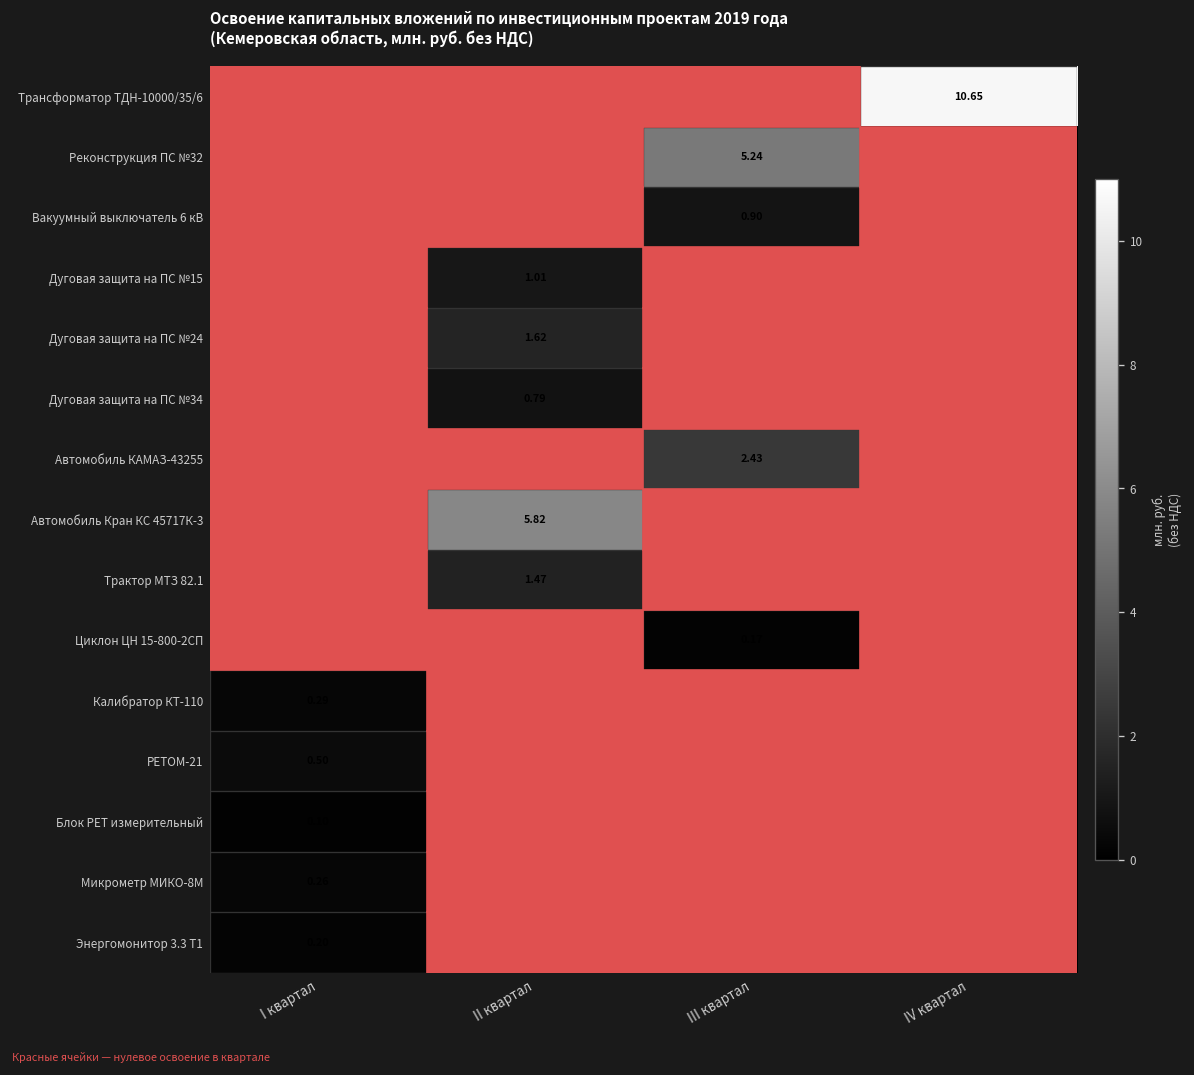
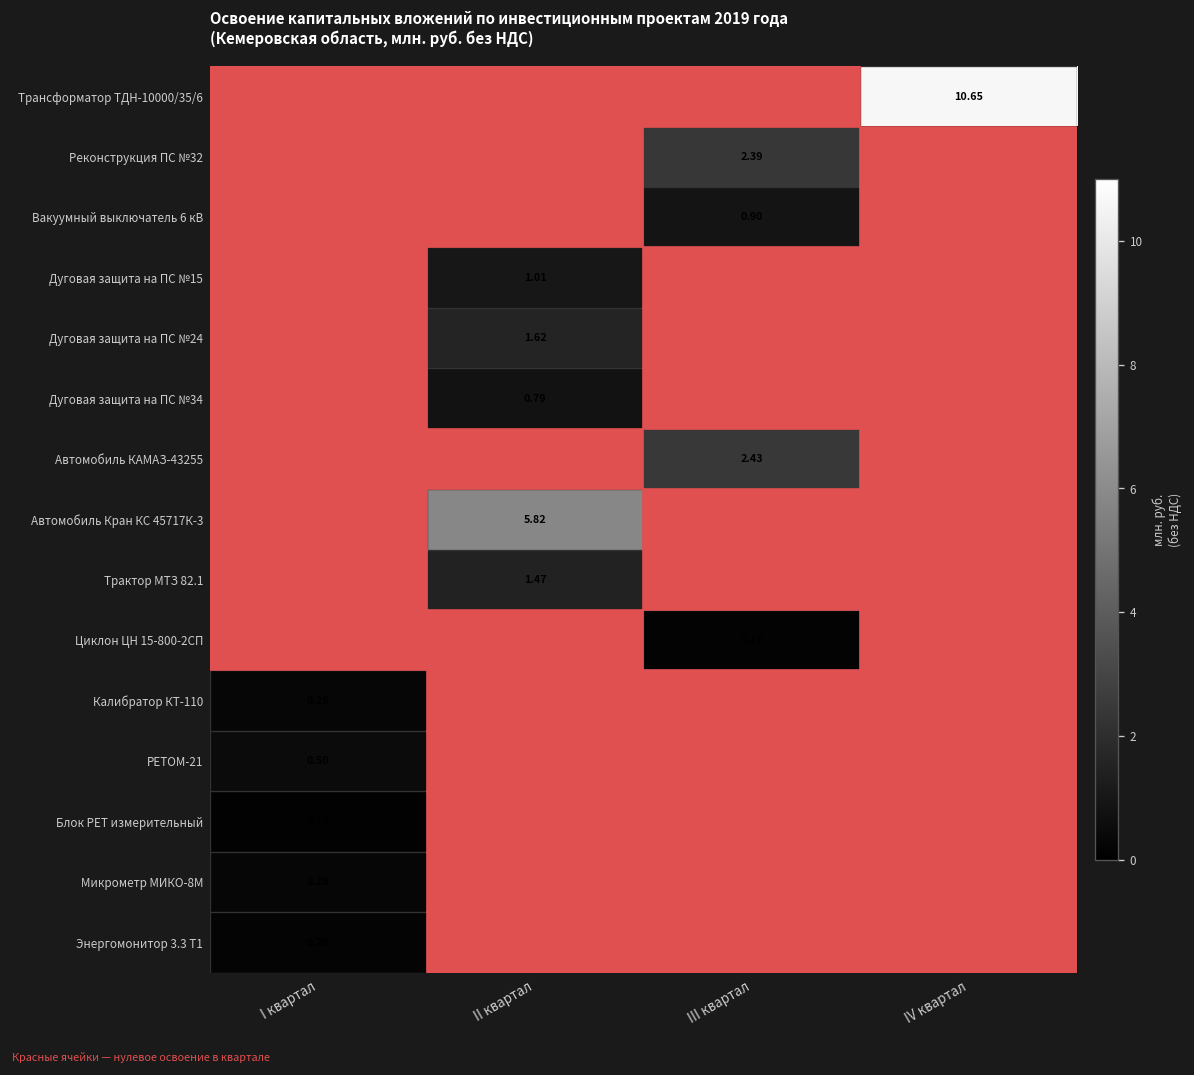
  {
    "Трансформатор ТДН-10000/35/6": {
      "IV квартал": 10.65
    },
    "Реконструкция ПС №32": {
-     "III квартал": 5.24
+     "III квартал": 2.39
    },
    "Автомобиль КАМАЗ-43255": {
      "III квартал": 2.43
    },
    "Автомобиль Кран КС 45717К-3": {
      "II квартал": 5.82
    }
  }
